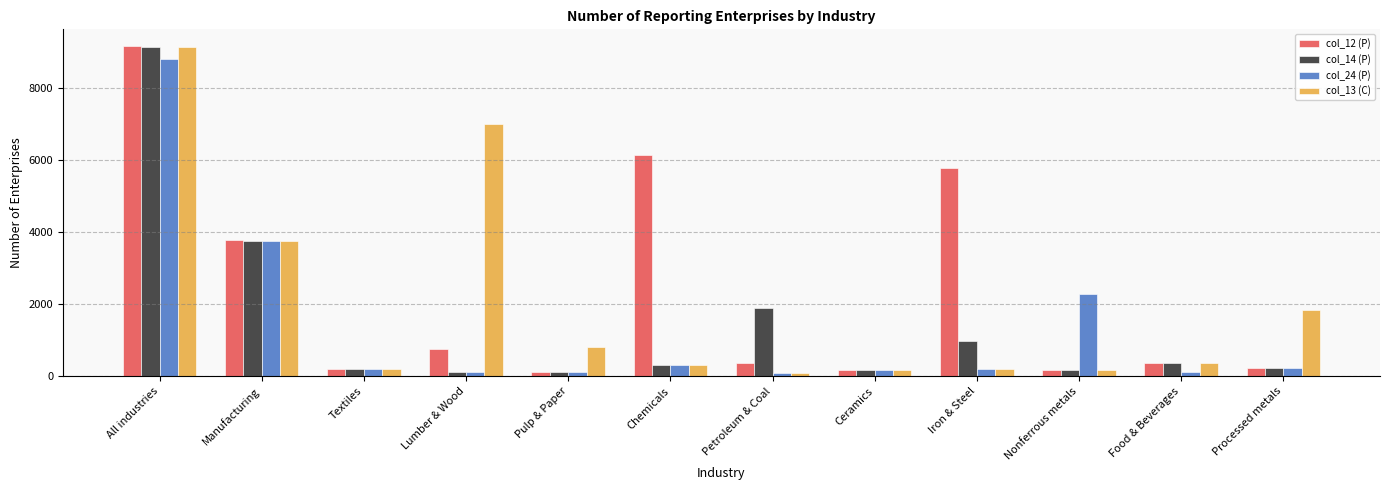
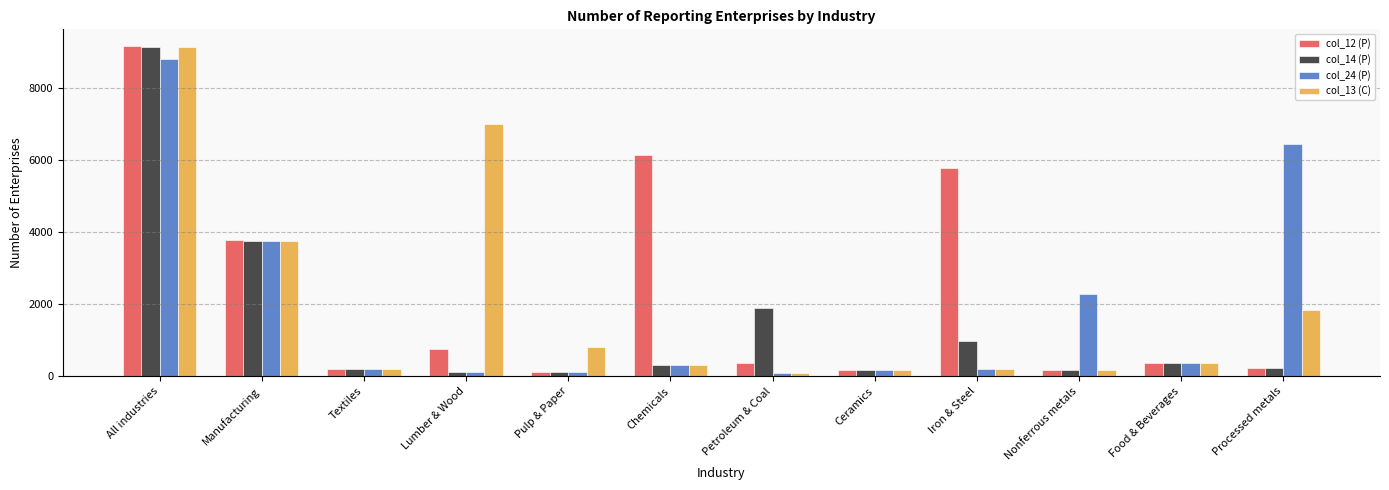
  {
    "col_12 (P)": {
      "All industries": 9200,
      "Manufacturing": 3800,
      "Textiles": 200,
      "Lumber & Wood": 800,
      "Pulp & Paper": 100,
      "Chemicals": 6100,
      "Petroleum & Coal": 400,
      "Ceramics": 200,
      "Iron & Steel": 5800,
      "Nonferrous metals": 200,
      "Food & Beverages": 400,
      "Processed metals": 200
    },
    "col_14 (P)": {
      "All industries": 9100,
      "Manufacturing": 3800,
      "Textiles": 200,
      "Lumber & Wood": 100,
      "Pulp & Paper": 100,
      "Chemicals": 300,
      "Petroleum & Coal": 1900,
      "Ceramics": 200,
      "Iron & Steel": 1000,
      "Nonferrous metals": 200,
      "Food & Beverages": 400,
      "Processed metals": 200
    },
    "col_24 (P)": {
      "All industries": 8800,
      "Manufacturing": 3800,
      "Textiles": 200,
      "Lumber & Wood": 100,
      "Pulp & Paper": 100,
      "Chemicals": 300,
      "Petroleum & Coal": 100,
      "Ceramics": 200,
      "Iron & Steel": 200,
      "Nonferrous metals": 2300,
-     "Food & Beverages": 100,
-     "Processed metals": 200
+     "Food & Beverages": 400,
+     "Processed metals": 6500
    },
    "col_13 (C)": {
      "All industries": 9100,
      "Manufacturing": 3800,
      "Textiles": 200,
      "Lumber & Wood": 7000,
      "Pulp & Paper": 800,
      "Chemicals": 300,
      "Petroleum & Coal": 100,
      "Ceramics": 200,
      "Iron & Steel": 200,
      "Nonferrous metals": 200,
      "Food & Beverages": 400,
      "Processed metals": 1900
    }
  }
